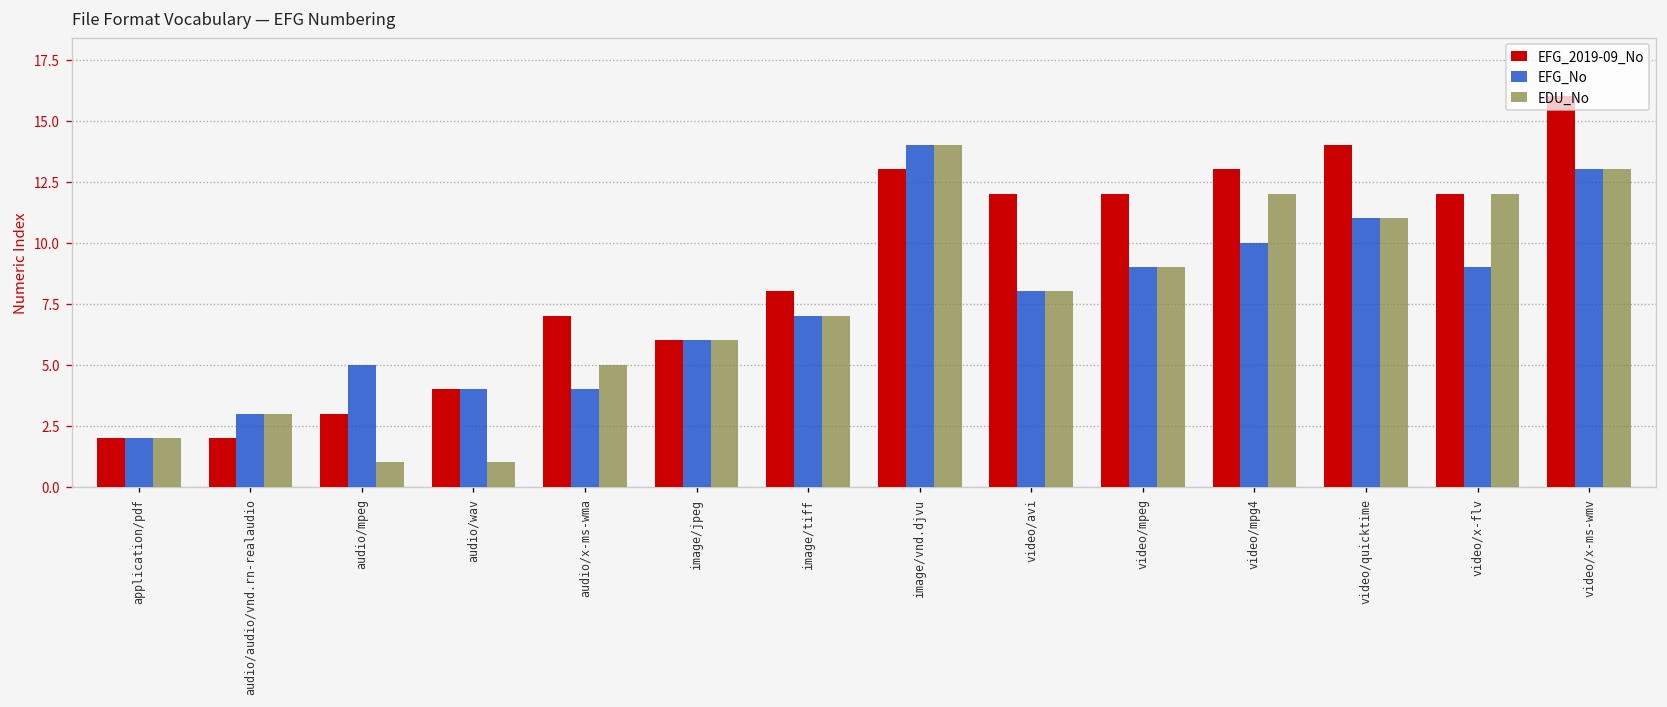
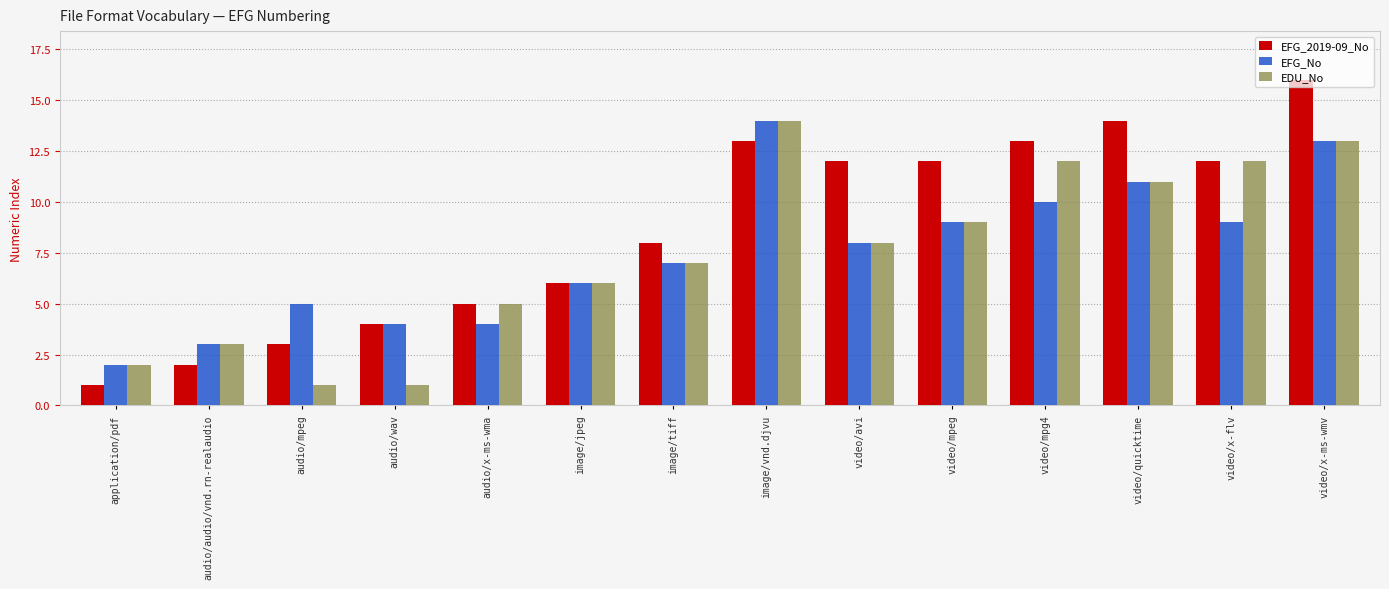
  {
    "EFG_2019-09_No": {
-     "application/pdf": 2,
+     "application/pdf": 1,
      "audio/audio/vnd.rn-realaudio": 2,
      "audio/mpeg": 3,
      "audio/wav": 4,
-     "audio/x-ms-wma": 7,
+     "audio/x-ms-wma": 5,
      "image/jpeg": 6,
      "image/tiff": 8,
      "image/vnd.djvu": 13,
      "video/avi": 12,
      "video/mpeg": 12,
      "video/mpg4": 13,
      "video/quicktime": 14,
      "video/x-flv": 12
    },
    "EFG_No": {
      "application/pdf": 2,
      "audio/audio/vnd.rn-realaudio": 3,
      "audio/mpeg": 5,
      "audio/wav": 4,
      "audio/x-ms-wma": 4,
      "image/jpeg": 6,
      "image/tiff": 7,
      "image/vnd.djvu": 14,
      "video/avi": 8,
      "video/mpeg": 9,
      "video/mpg4": 10,
      "video/quicktime": 11,
      "video/x-flv": 9,
      "video/x-ms-wmv": 13
    },
    "EDU_No": {
      "application/pdf": 2,
      "audio/audio/vnd.rn-realaudio": 3,
      "audio/mpeg": 1,
      "audio/wav": 1,
      "audio/x-ms-wma": 5,
      "image/jpeg": 6,
      "image/tiff": 7,
      "image/vnd.djvu": 14,
      "video/avi": 8,
      "video/mpeg": 9,
      "video/mpg4": 12,
      "video/quicktime": 11,
      "video/x-flv": 12,
      "video/x-ms-wmv": 13
    }
  }
